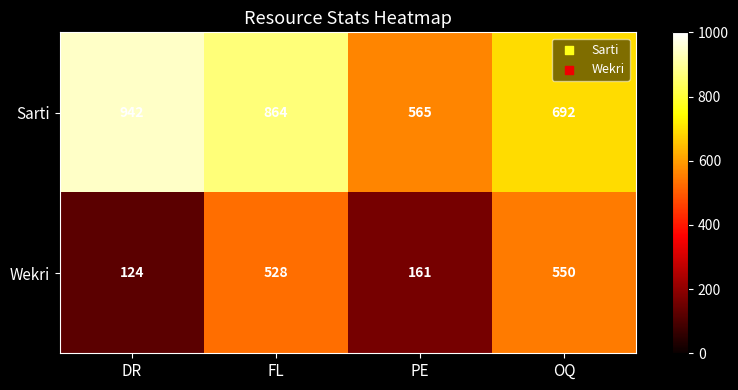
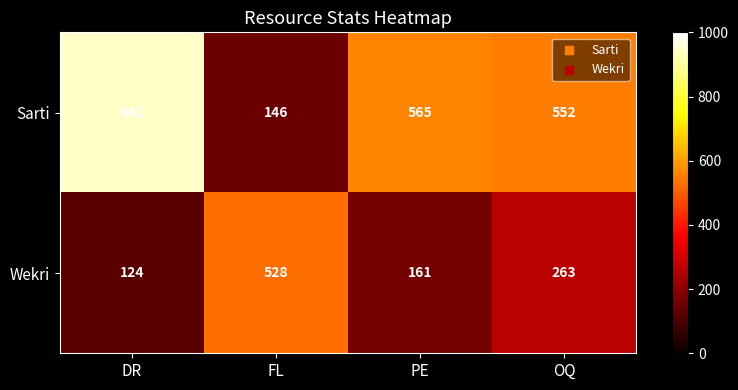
  {
    "Sarti": {
      "DR": 942,
-     "FL": 864,
+     "FL": 146,
      "PE": 565,
-     "OQ": 692
+     "OQ": 552
    },
    "Wekri": {
      "DR": 124,
      "FL": 528,
      "PE": 161,
-     "OQ": 550
+     "OQ": 263
    }
  }
